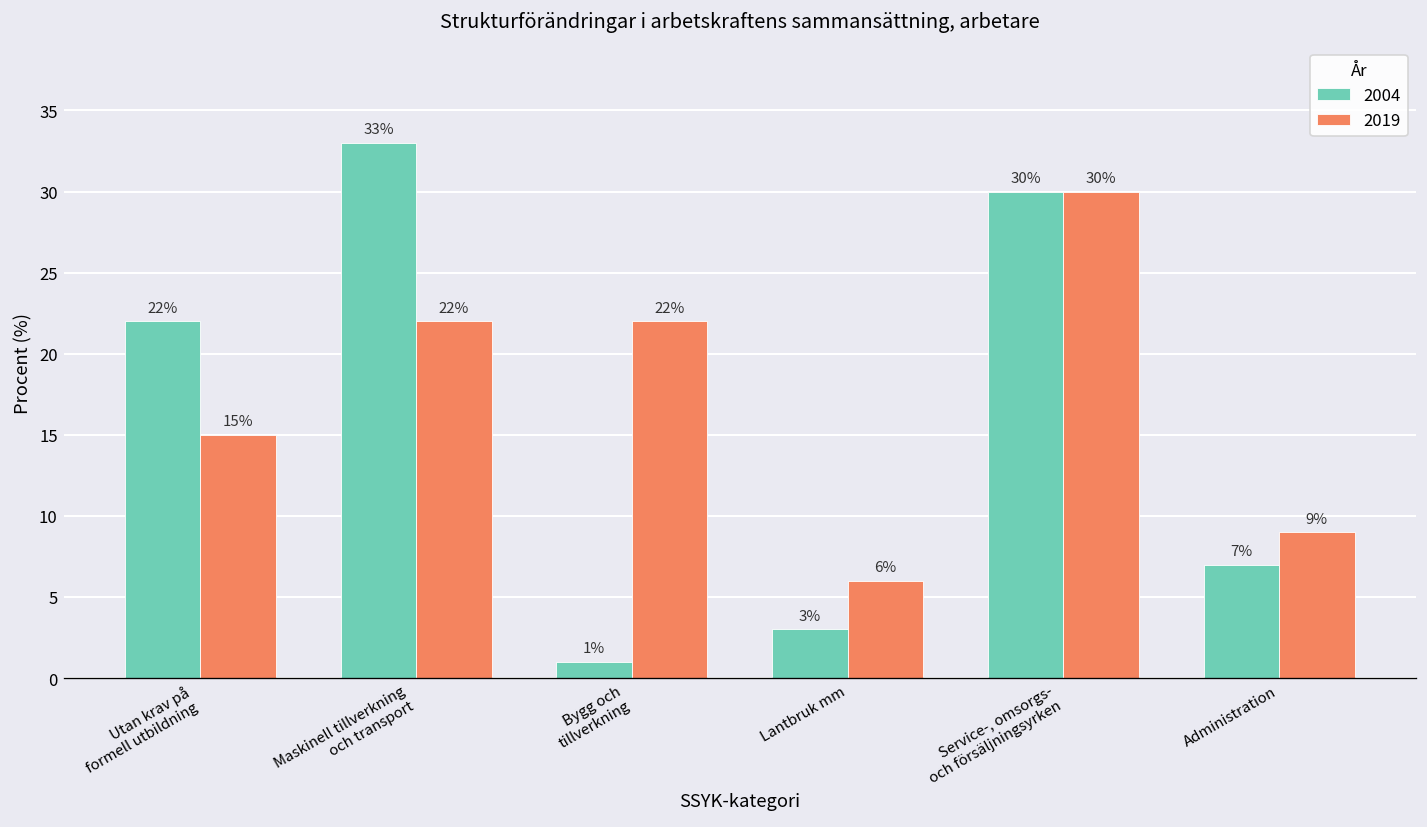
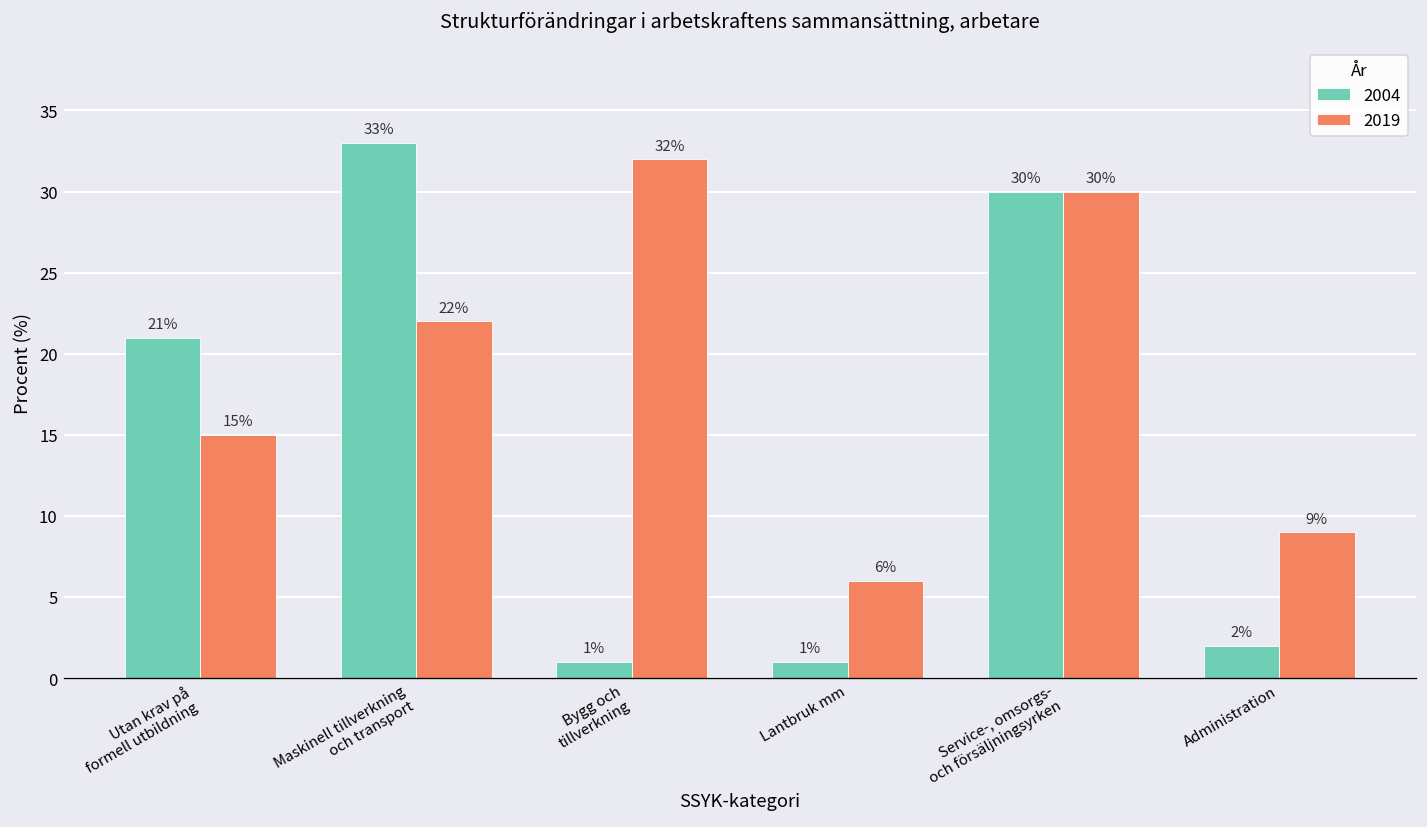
  {
    "2004": {
-     "Utan krav på formell utbildning": "22%",
+     "Utan krav på formell utbildning": "21%",
      "Maskinell tillverkning och transport": "33%",
      "Bygg och tillverkning": "1%",
-     "Lantbruk mm": "3%",
+     "Lantbruk mm": "1%",
      "Service-, omsorgs- och försäljningsyrken": "30%",
-     "Administration": "7%"
+     "Administration": "2%"
    },
    "2019": {
      "Utan krav på formell utbildning": "15%",
      "Maskinell tillverkning och transport": "22%",
-     "Bygg och tillverkning": "22%",
+     "Bygg och tillverkning": "32%",
      "Lantbruk mm": "6%",
      "Service-, omsorgs- och försäljningsyrken": "30%",
      "Administration": "9%"
    }
  }
